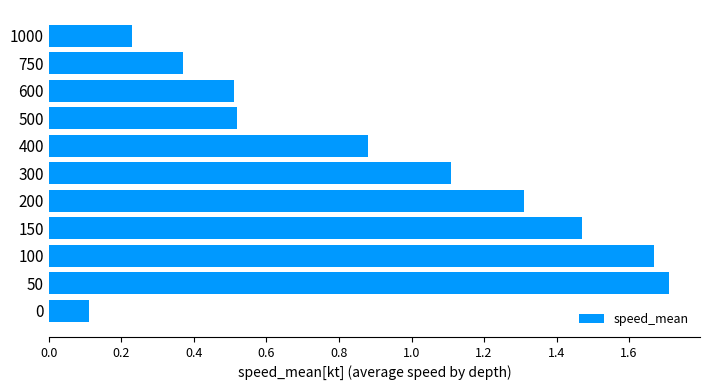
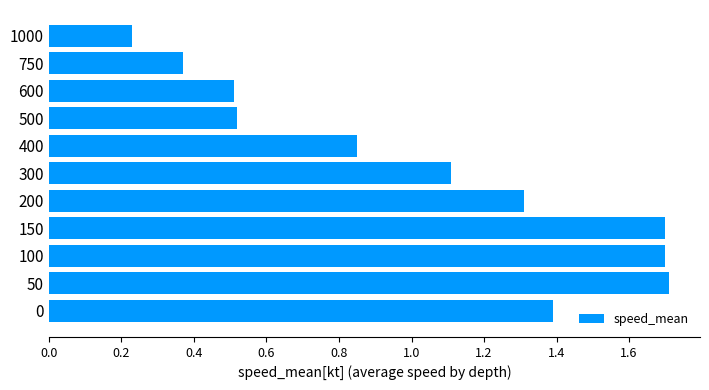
  {
    "1000": 0.23,
    "750": 0.37,
    "600": 0.51,
    "500": 0.52,
-   "400": 0.88,
+   "400": 0.85,
    "300": 1.11,
    "200": 1.31,
-   "150": 1.47,
-   "100": 1.67,
+   "150": 1.70,
+   "100": 1.70,
    "50": 1.71,
-   "0": 0.11
+   "0": 1.39
  }
